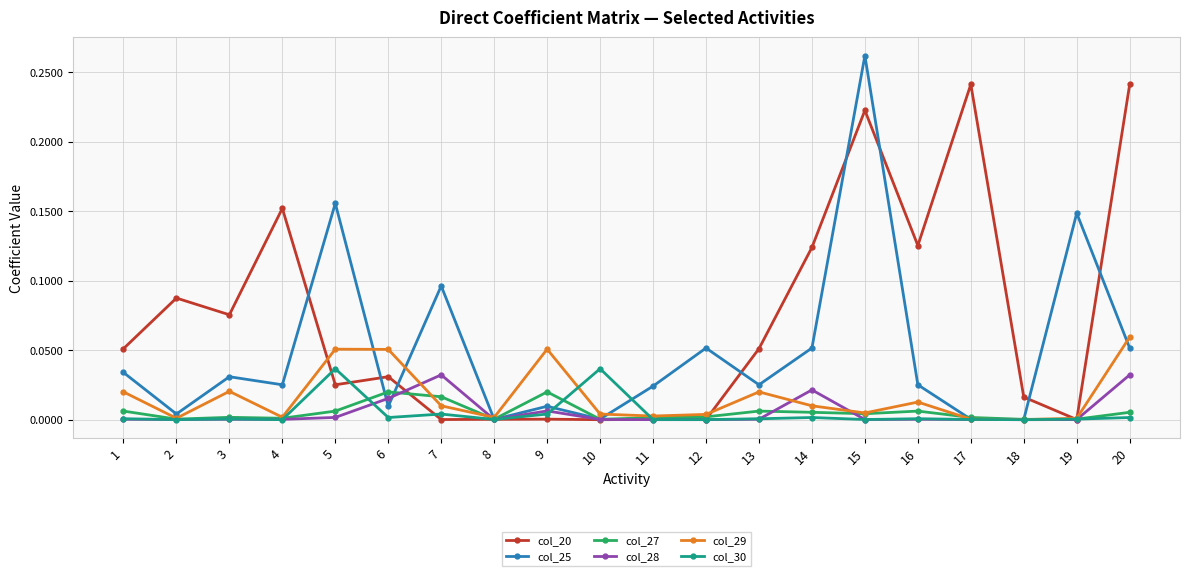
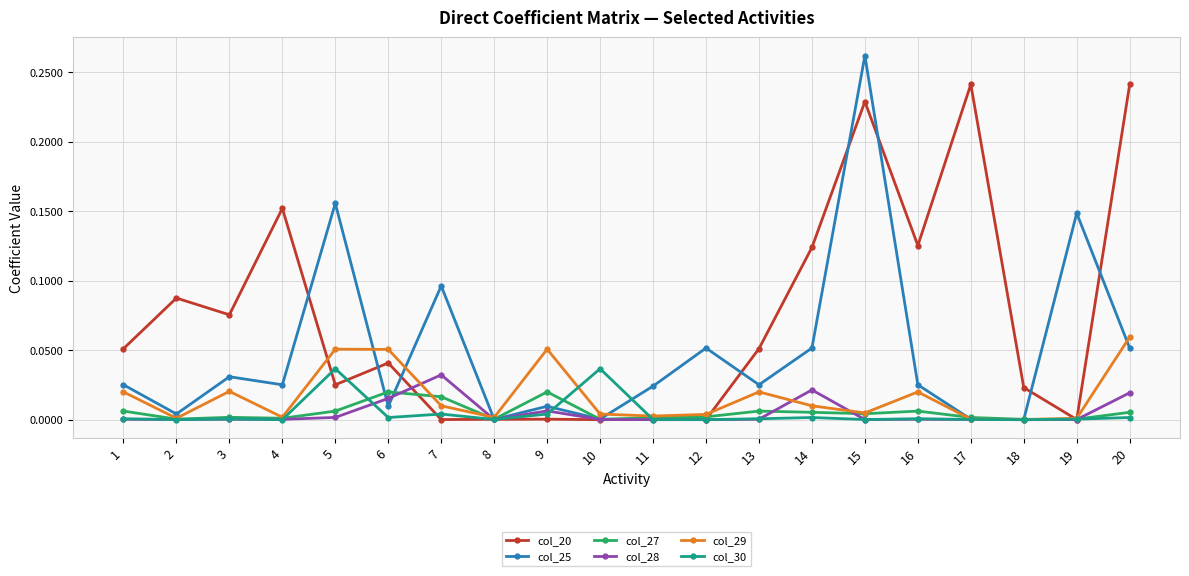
  {
    "col_20": {
      "1": 0.051,
      "2": 0.088,
      "3": 0.076,
      "4": 0.152,
      "5": 0.025,
-     "6": 0.031,
+     "6": 0.041,
      "7": 0.000,
      "9": 0.000,
      "13": 0.051,
      "14": 0.124,
-     "15": 0.223,
+     "15": 0.229,
      "16": 0.125,
      "17": 0.241,
-     "18": 0.016,
+     "18": 0.023,
      "20": 0.241
    },
    "col_25": {
-     "1": 0.034,
+     "1": 0.025,
      "2": 0.004,
      "3": 0.031,
      "4": 0.025,
      "5": 0.156,
      "6": 0.010,
      "7": 0.096,
      "9": 0.010,
      "11": 0.024,
      "12": 0.052,
      "13": 0.025,
      "14": 0.052,
      "15": 0.262,
      "16": 0.025,
      "19": 0.149,
      "20": 0.052
    },
    "col_28": {
      "5": 0.002,
      "6": 0.015,
      "7": 0.032,
      "9": 0.006,
      "14": 0.021,
-     "20": 0.032
+     "20": 0.019
    },
    "col_29": {
      "1": 0.020,
      "3": 0.020,
      "5": 0.051,
      "6": 0.051,
      "7": 0.010,
      "9": 0.051,
      "10": 0.004,
      "13": 0.020,
      "14": 0.010,
-     "16": 0.013,
+     "16": 0.020,
      "20": 0.059
    }
  }
